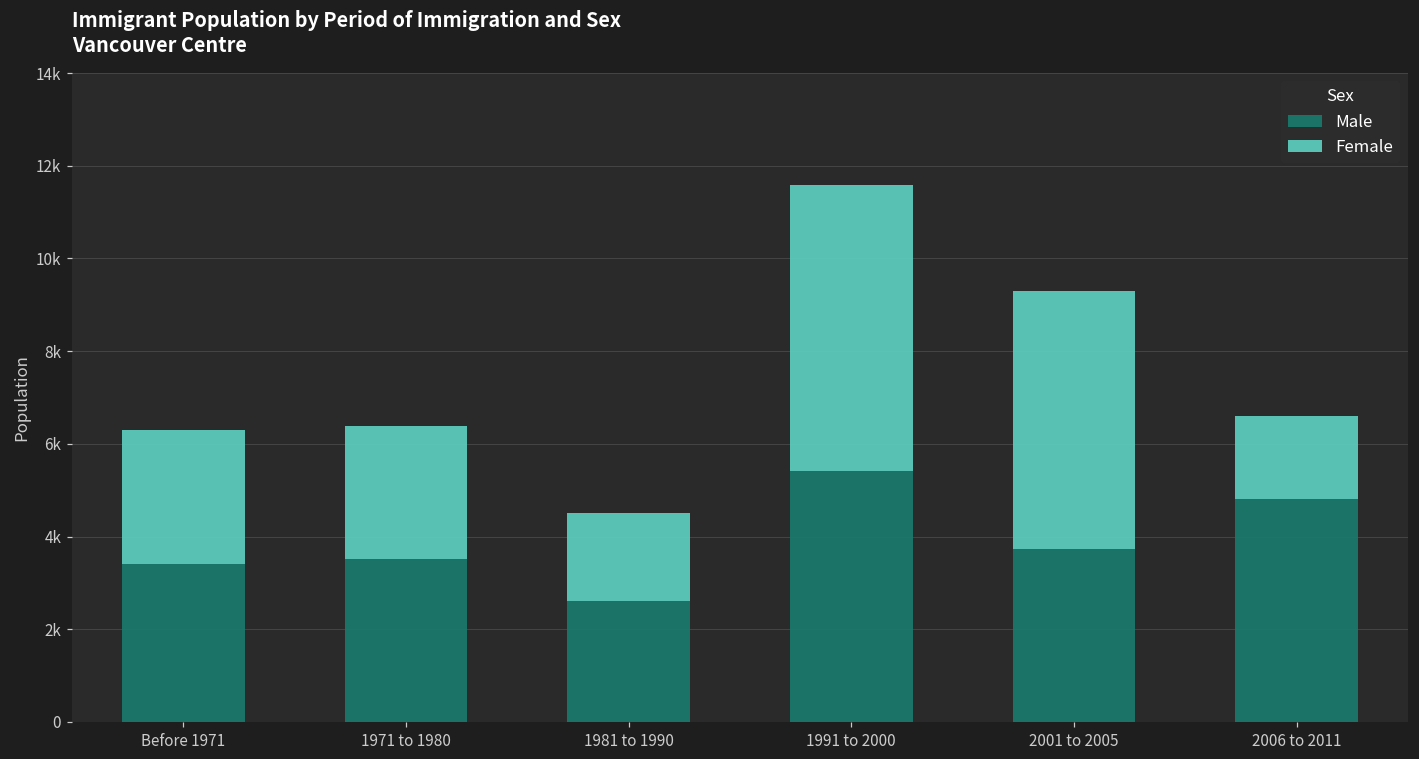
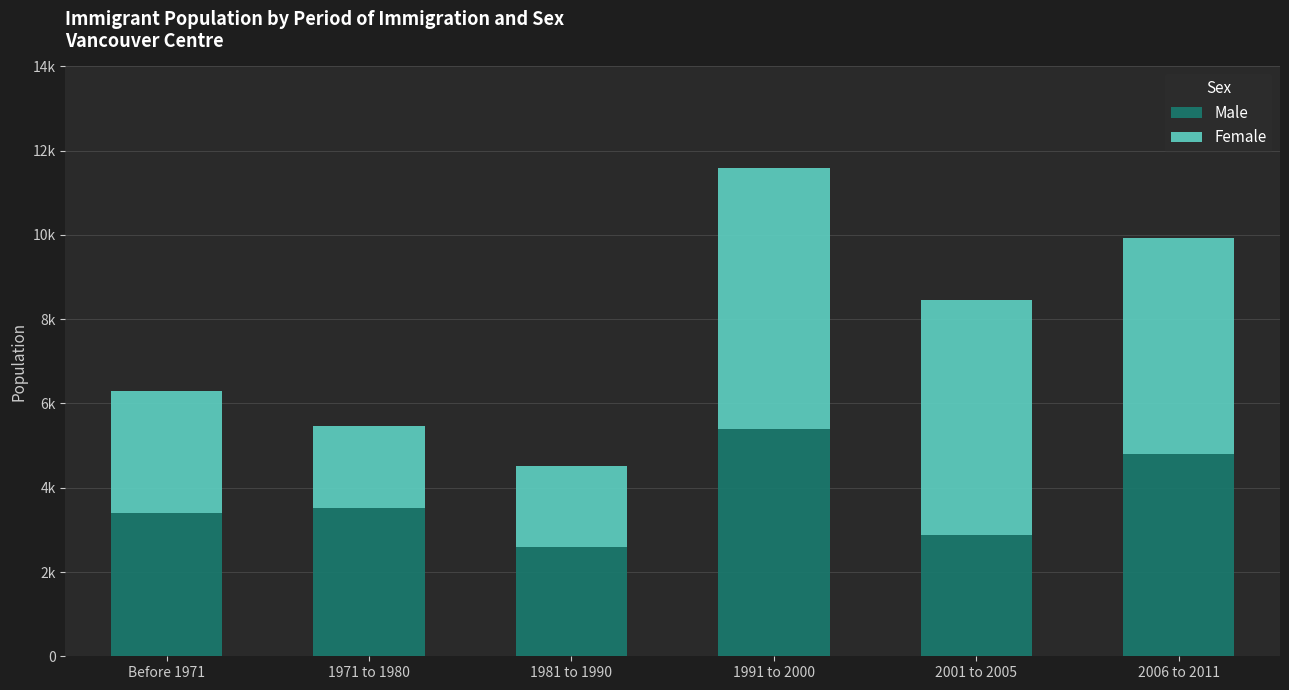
  {
    "Male": {
      "Before 1971": 3400,
      "1971 to 1980": 3500,
      "1981 to 1990": 2600,
      "1991 to 2000": 5400,
-     "2001 to 2005": 3700,
+     "2001 to 2005": 2900,
      "2006 to 2011": 4800
    },
    "Female": {
      "Before 1971": 2900,
-     "1971 to 1980": 2900,
+     "1971 to 1980": 1900,
      "1981 to 1990": 1900,
      "1991 to 2000": 6200,
      "2001 to 2005": 5600,
-     "2006 to 2011": 1800
+     "2006 to 2011": 5100
    }
  }
